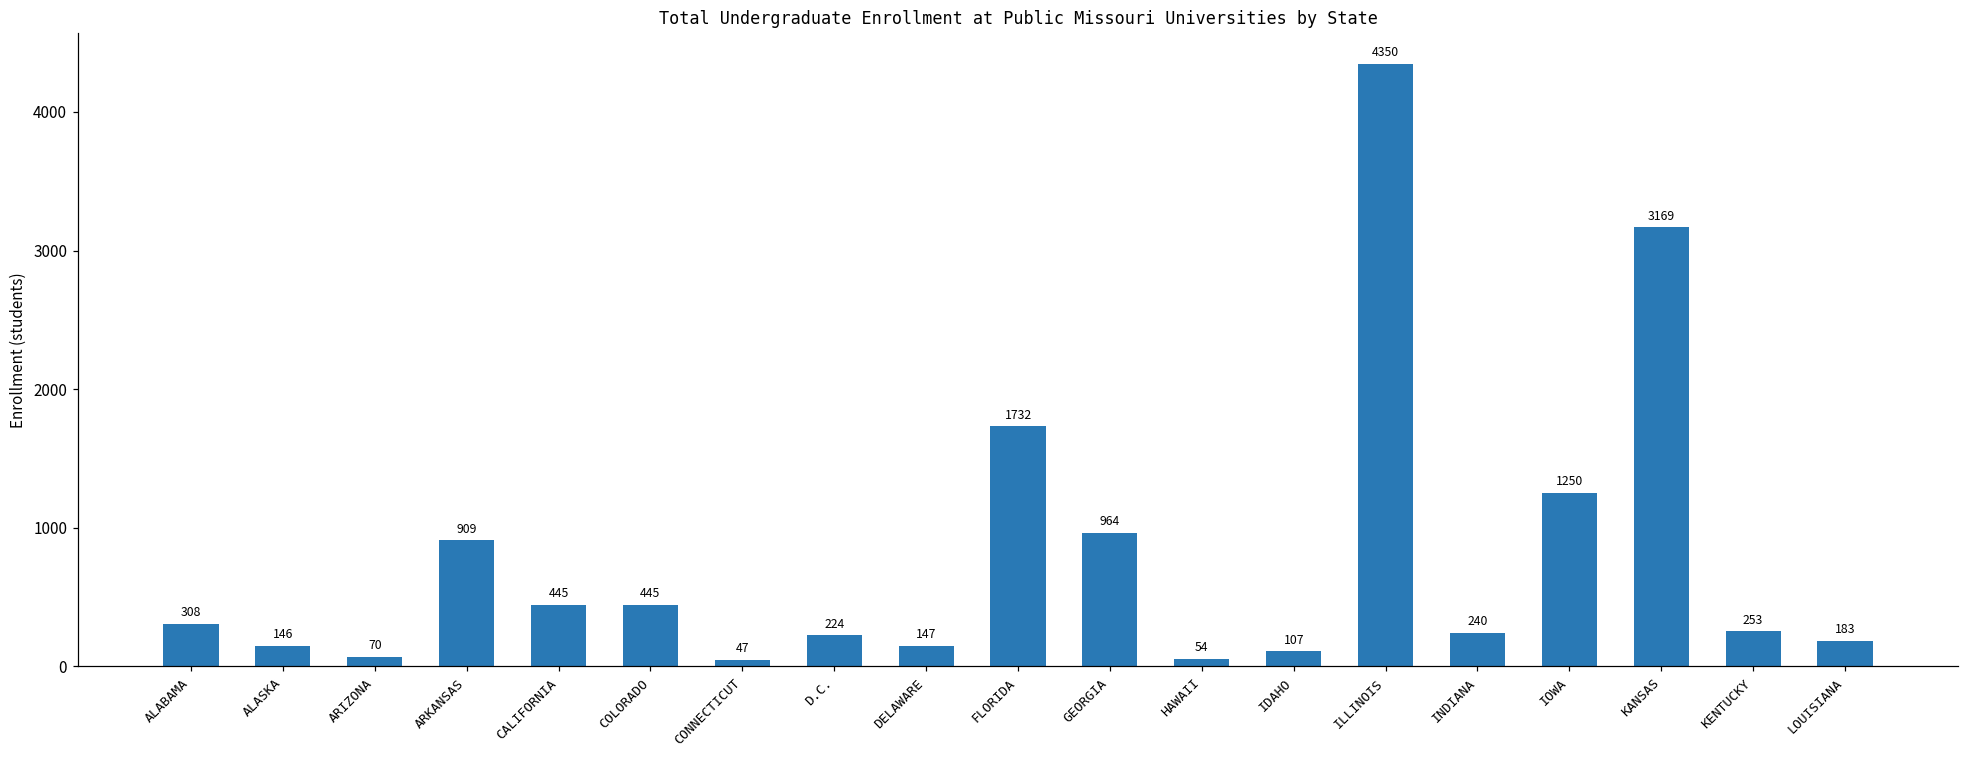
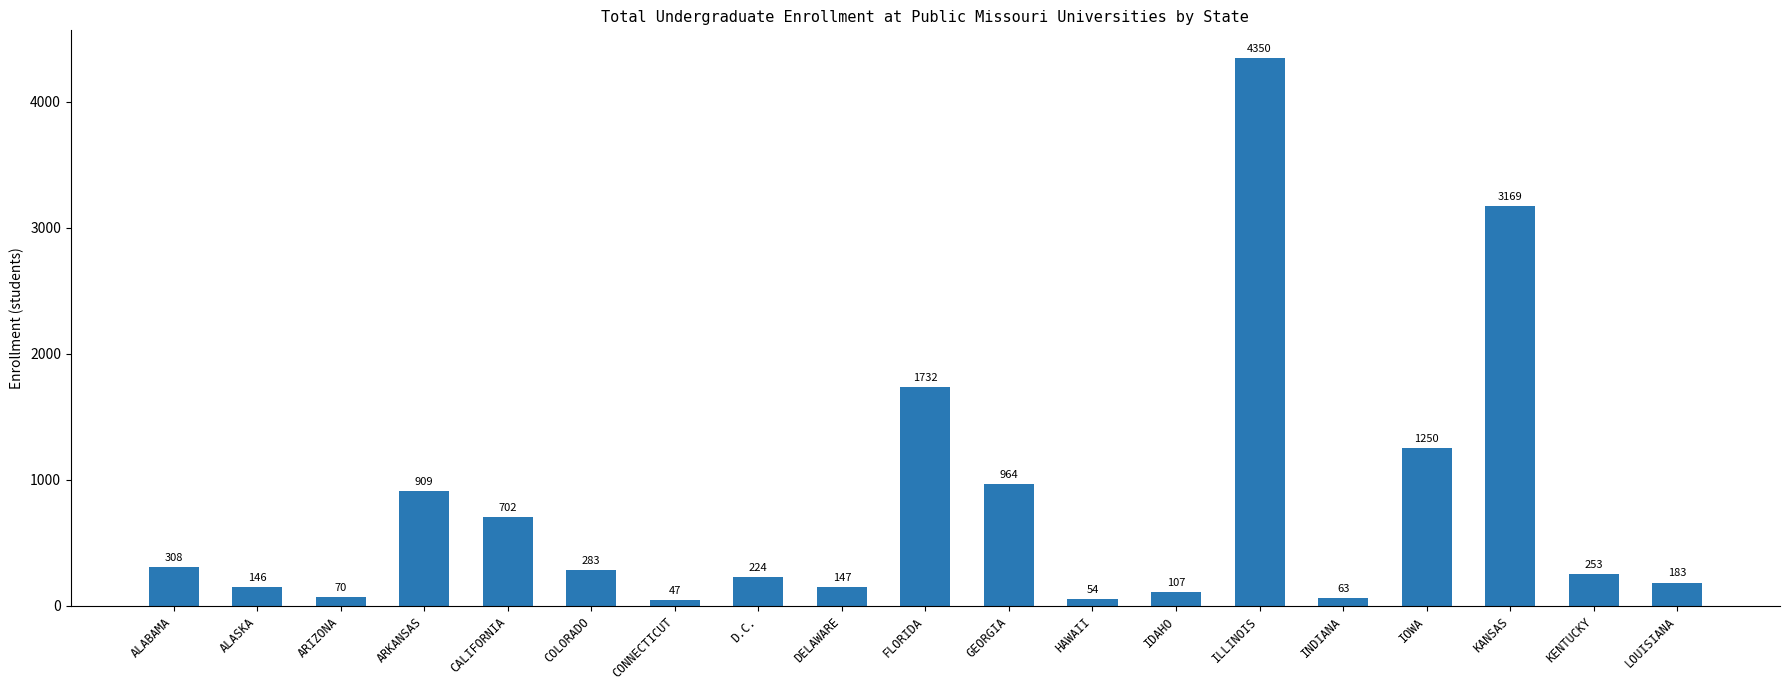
  {
    "ALABAMA": 308,
    "ALASKA": 146,
    "ARIZONA": 70,
    "ARKANSAS": 909,
-   "CALIFORNIA": 445,
-   "COLORADO": 445,
+   "CALIFORNIA": 702,
+   "COLORADO": 283,
    "CONNECTICUT": 47,
    "D.C.": 224,
    "DELAWARE": 147,
    "FLORIDA": 1732,
    "GEORGIA": 964,
    "HAWAII": 54,
    "IDAHO": 107,
    "ILLINOIS": 4350,
-   "INDIANA": 240,
+   "INDIANA": 63,
    "IOWA": 1250,
    "KANSAS": 3169,
    "KENTUCKY": 253,
    "LOUISIANA": 183
  }
